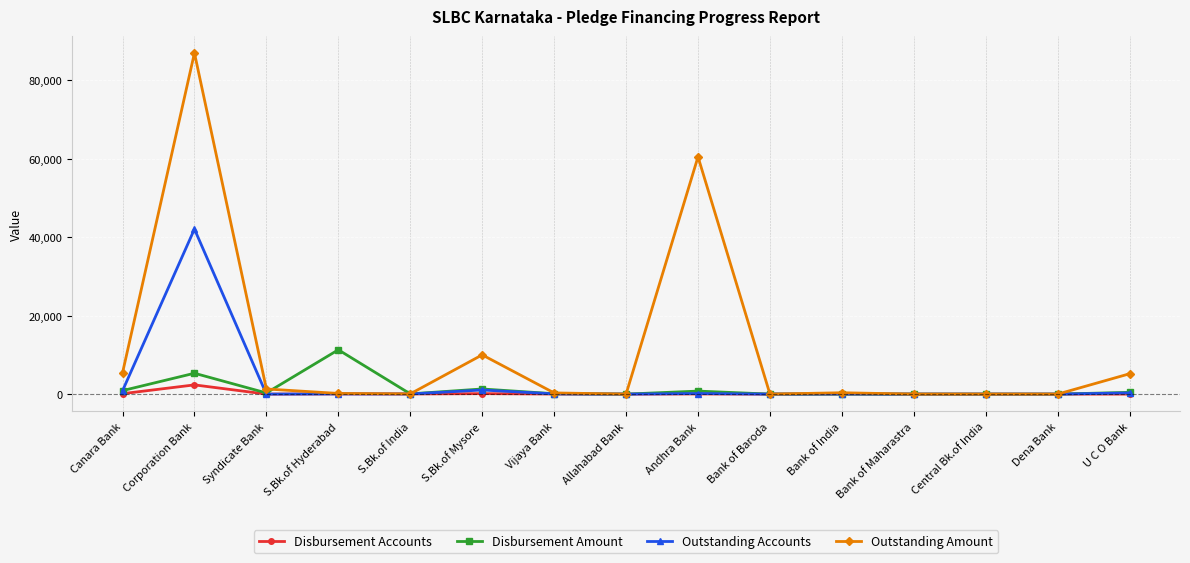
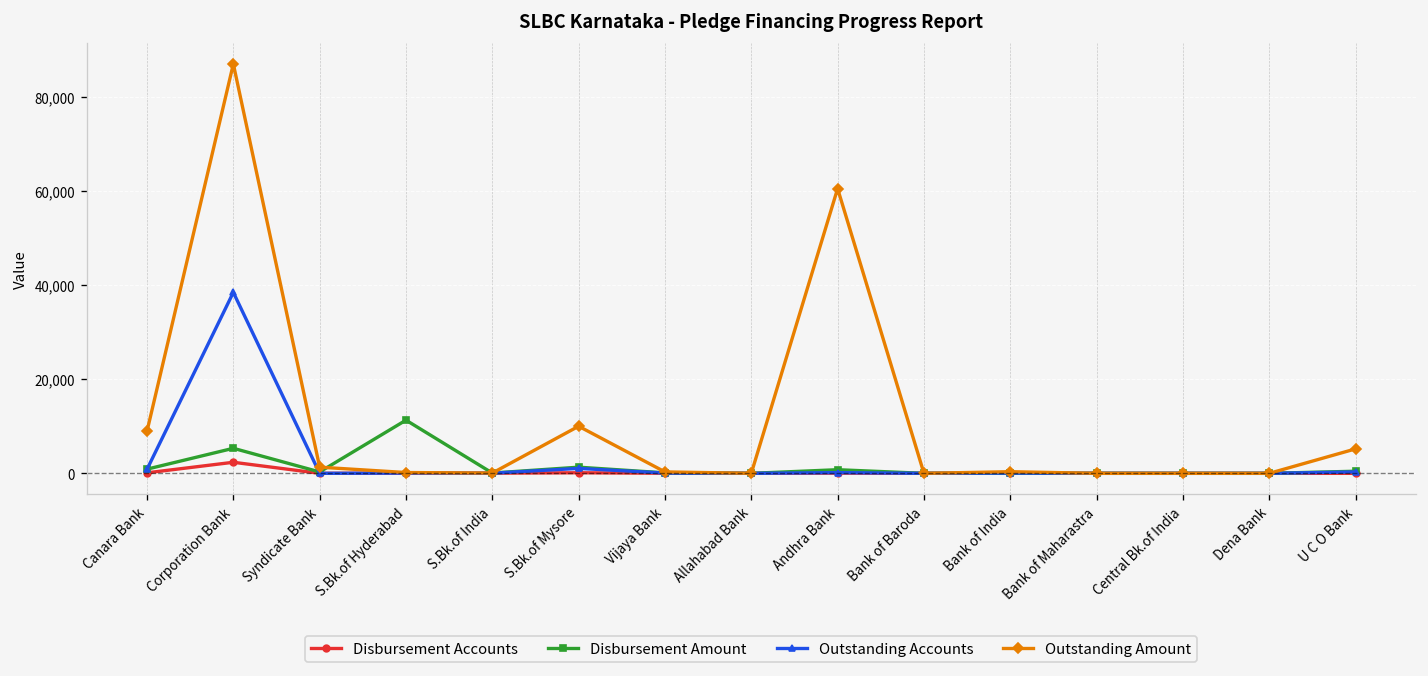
  {
    "Disbursement Accounts": {
      "Canara Bank": "0",
      "Corporation Bank": "2,000",
      "S.Bk.of Mysore": "0"
    },
    "Disbursement Amount": {
      "Corporation Bank": "5,000",
      "S.Bk.of Hyderabad": "11,000"
    },
    "Outstanding Accounts": {
-     "Corporation Bank": "42,000"
+     "Corporation Bank": "38,000"
    },
    "Outstanding Amount": {
-     "Canara Bank": "5,000",
+     "Canara Bank": "9,000",
      "Corporation Bank": "87,000",
      "Syndicate Bank": "1,000",
      "S.Bk.of Mysore": "10,000",
      "Andhra Bank": "60,000",
      "U C O Bank": "5,000"
    }
  }
